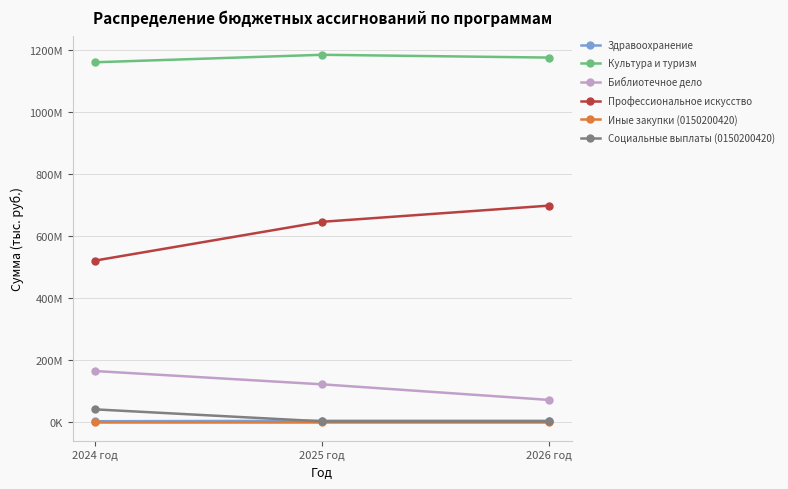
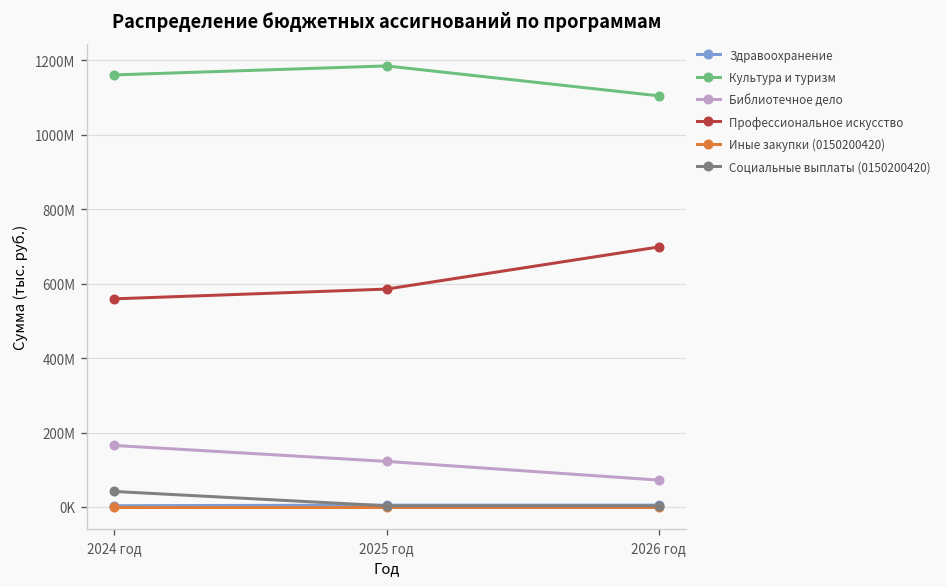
  {
    "Культура и туризм": {
      "2024 год": 1160000000,
      "2025 год": 1180000000,
-     "2026 год": 1180000000
+     "2026 год": 1100000000
    },
    "Библиотечное дело": {
      "2024 год": 170000000,
      "2025 год": 120000000,
      "2026 год": 70000000
    },
    "Профессиональное искусство": {
-     "2024 год": 520000000,
-     "2025 год": 650000000,
+     "2024 год": 560000000,
+     "2025 год": 590000000,
      "2026 год": 700000000
    },
    "Социальные выплаты (0150200420)": {
      "2024 год": 40000000
    }
  }
